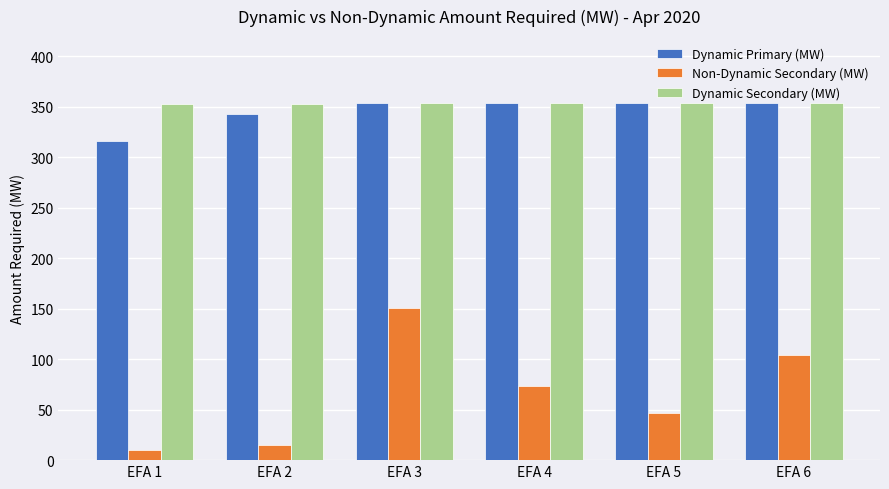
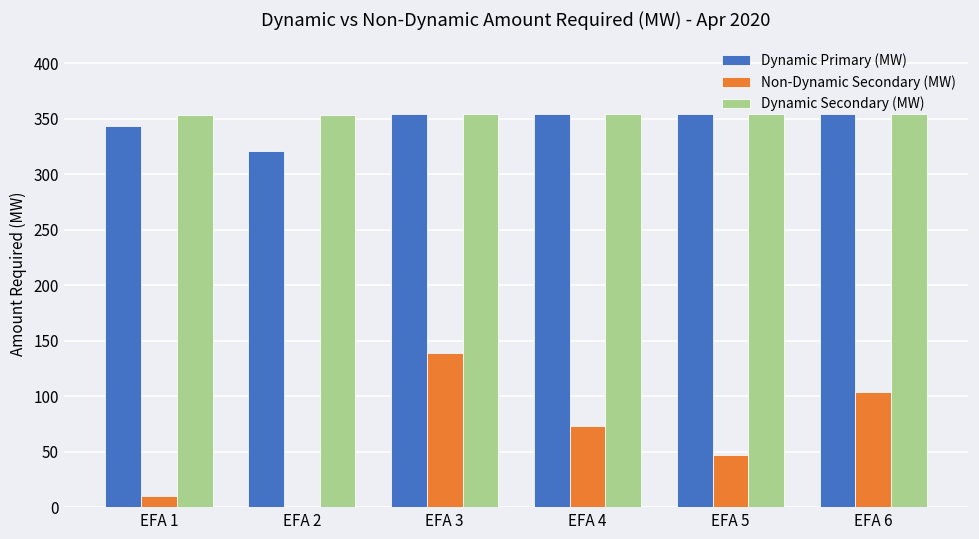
  {
    "Dynamic Primary (MW)": {
-     "EFA 1": 316,
-     "EFA 2": 343,
+     "EFA 1": 343,
+     "EFA 2": 321,
      "EFA 3": 354,
      "EFA 4": 354,
      "EFA 5": 354,
      "EFA 6": 354
    },
    "Non-Dynamic Secondary (MW)": {
      "EFA 1": 10,
-     "EFA 2": 15,
-     "EFA 3": 151,
+     "EFA 2": 0,
+     "EFA 3": 139,
      "EFA 4": 73,
      "EFA 5": 47,
      "EFA 6": 104
    },
    "Dynamic Secondary (MW)": {
      "EFA 1": 353,
      "EFA 2": 353,
      "EFA 3": 354,
      "EFA 4": 354,
      "EFA 5": 354,
      "EFA 6": 354
    }
  }
